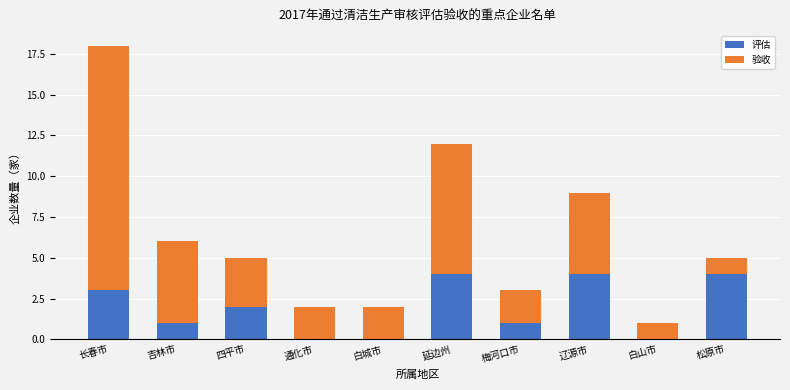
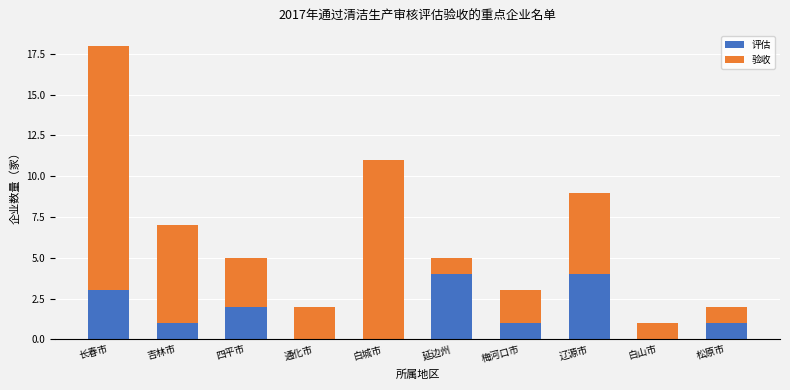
  {
    "评估": {
      "长春市": 3,
      "吉林市": 1,
      "四平市": 2,
      "通化市": 0,
      "白城市": 0,
      "延边州": 4,
      "梅河口市": 1,
      "辽源市": 4,
      "白山市": 0,
-     "松原市": 4
+     "松原市": 1
    },
    "验收": {
      "长春市": 15,
-     "吉林市": 5,
+     "吉林市": 6,
      "四平市": 3,
      "通化市": 2,
-     "白城市": 2,
-     "延边州": 8,
+     "白城市": 11,
+     "延边州": 1,
      "梅河口市": 2,
      "辽源市": 5,
      "白山市": 1,
      "松原市": 1
    }
  }
